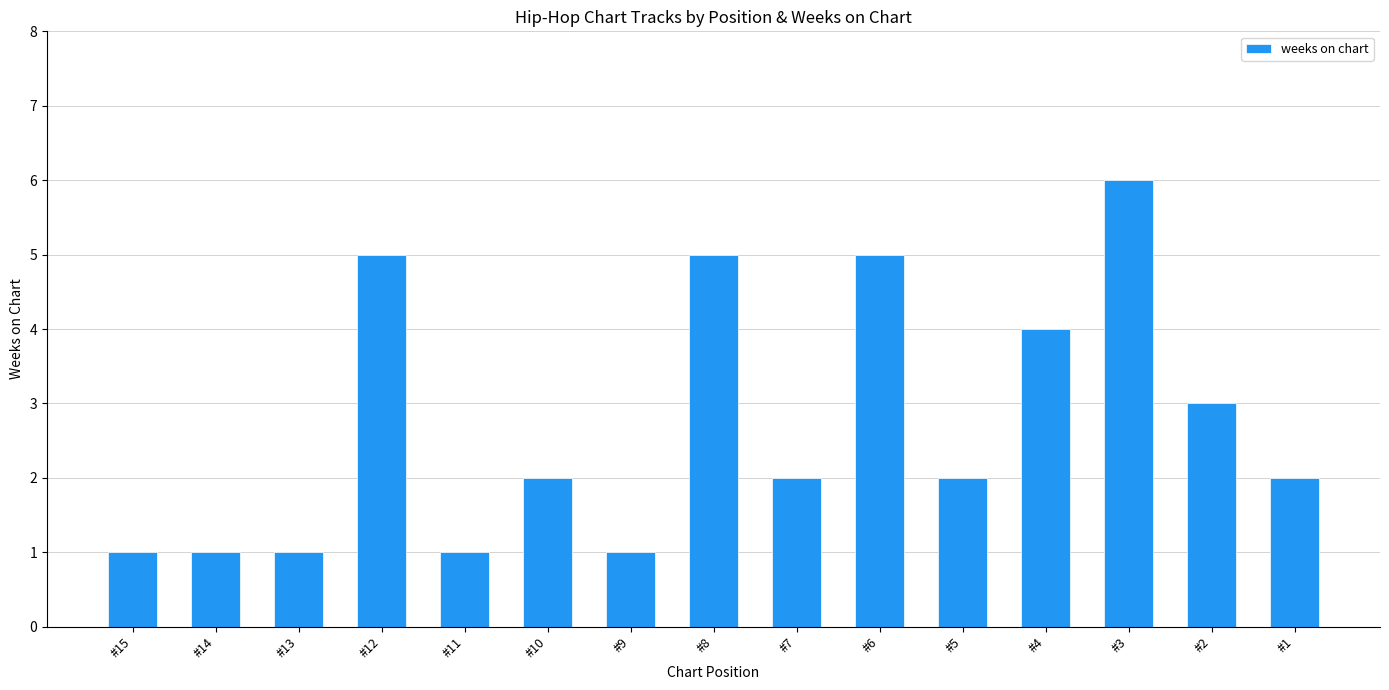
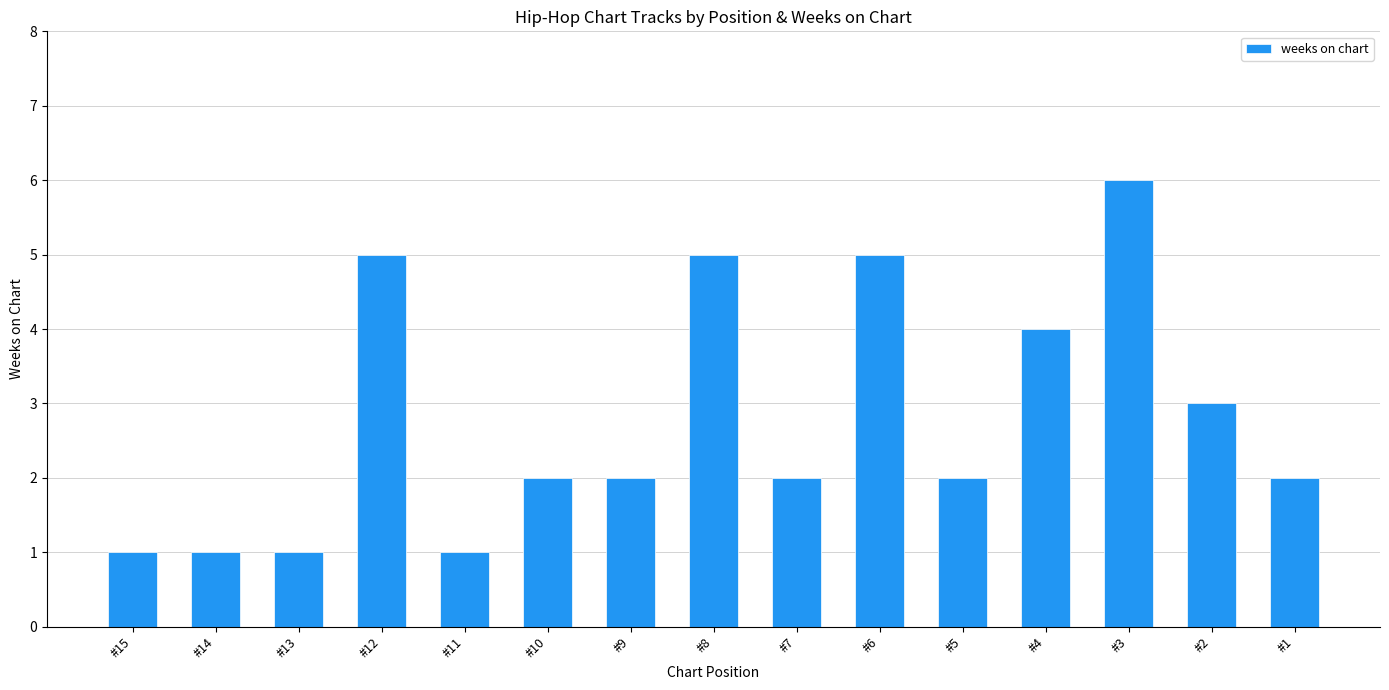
  {
    "#15": 1,
    "#14": 1,
    "#13": 1,
    "#12": 5,
    "#11": 1,
    "#10": 2,
-   "#9": 1,
+   "#9": 2,
    "#8": 5,
    "#7": 2,
    "#6": 5,
    "#5": 2,
    "#4": 4,
    "#3": 6,
    "#2": 3,
    "#1": 2
  }
